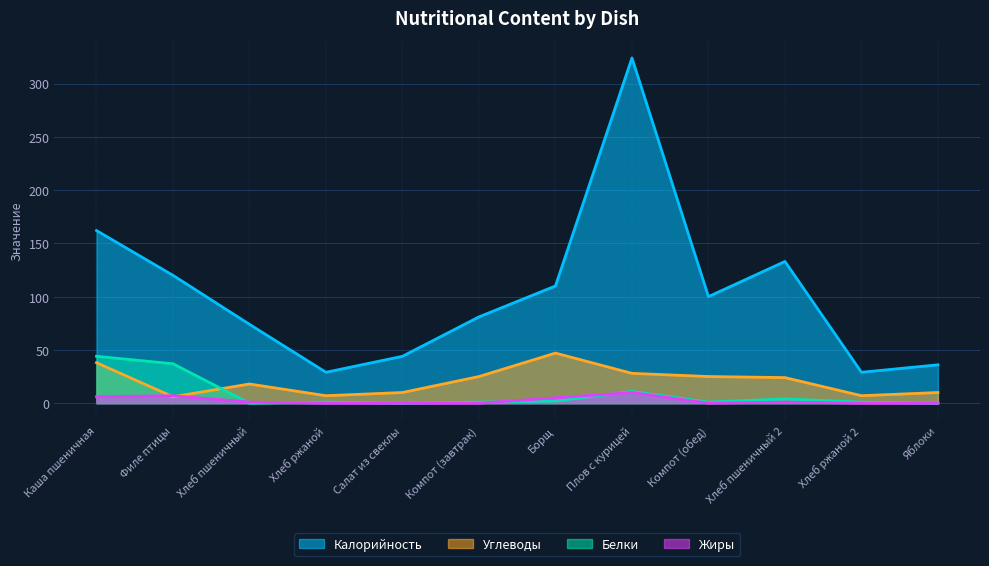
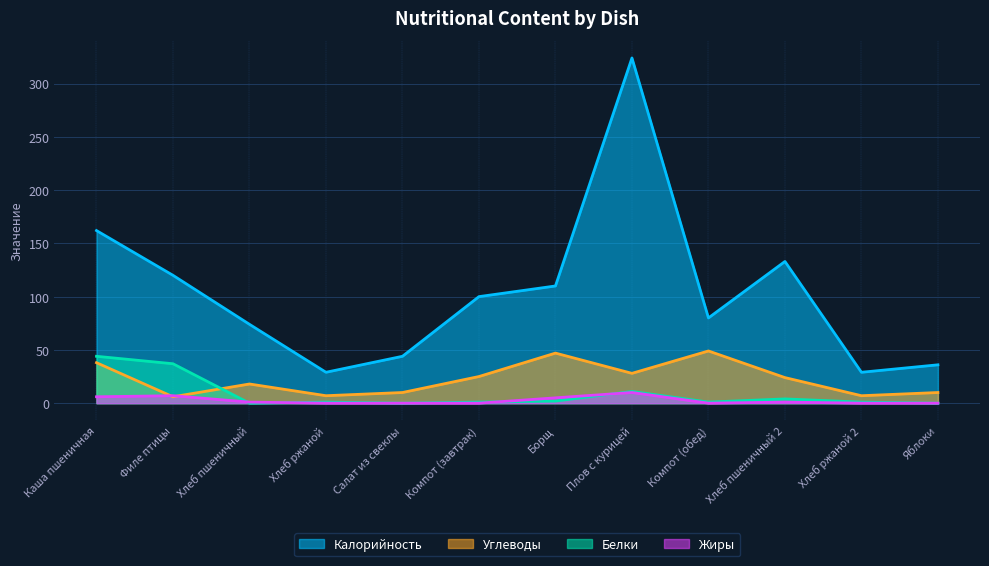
  {
    "Калорийность": {
      "Каша пшеничная": 162,
      "Филе птицы": 120,
      "Хлеб пшеничный": 74,
      "Хлеб ржаной": 29,
      "Салат из свеклы": 44,
-     "Компот (завтрак)": 81,
+     "Компот (завтрак)": 100,
      "Борщ": 110,
      "Плов с курицей": 324,
-     "Компот (обед)": 100,
+     "Компот (обед)": 80,
      "Хлеб пшеничный 2": 133,
      "Хлеб ржаной 2": 29,
      "Яблоки": 36
    },
    "Углеводы": {
      "Каша пшеничная": 38,
      "Хлеб пшеничный": 18,
      "Хлеб ржаной": 7,
      "Салат из свеклы": 10,
      "Компот (завтрак)": 25,
      "Борщ": 47,
      "Плов с курицей": 28,
-     "Компот (обед)": 25,
+     "Компот (обед)": 49,
      "Хлеб пшеничный 2": 24,
      "Хлеб ржаной 2": 7,
      "Яблоки": 10
    },
    "Белки": {
      "Каша пшеничная": 44,
      "Филе птицы": 37,
      "Борщ": 2,
      "Хлеб пшеничный 2": 4
    },
    "Жиры": {
      "Каша пшеничная": 6,
      "Борщ": 5,
      "Хлеб пшеничный 2": 1
    }
  }
